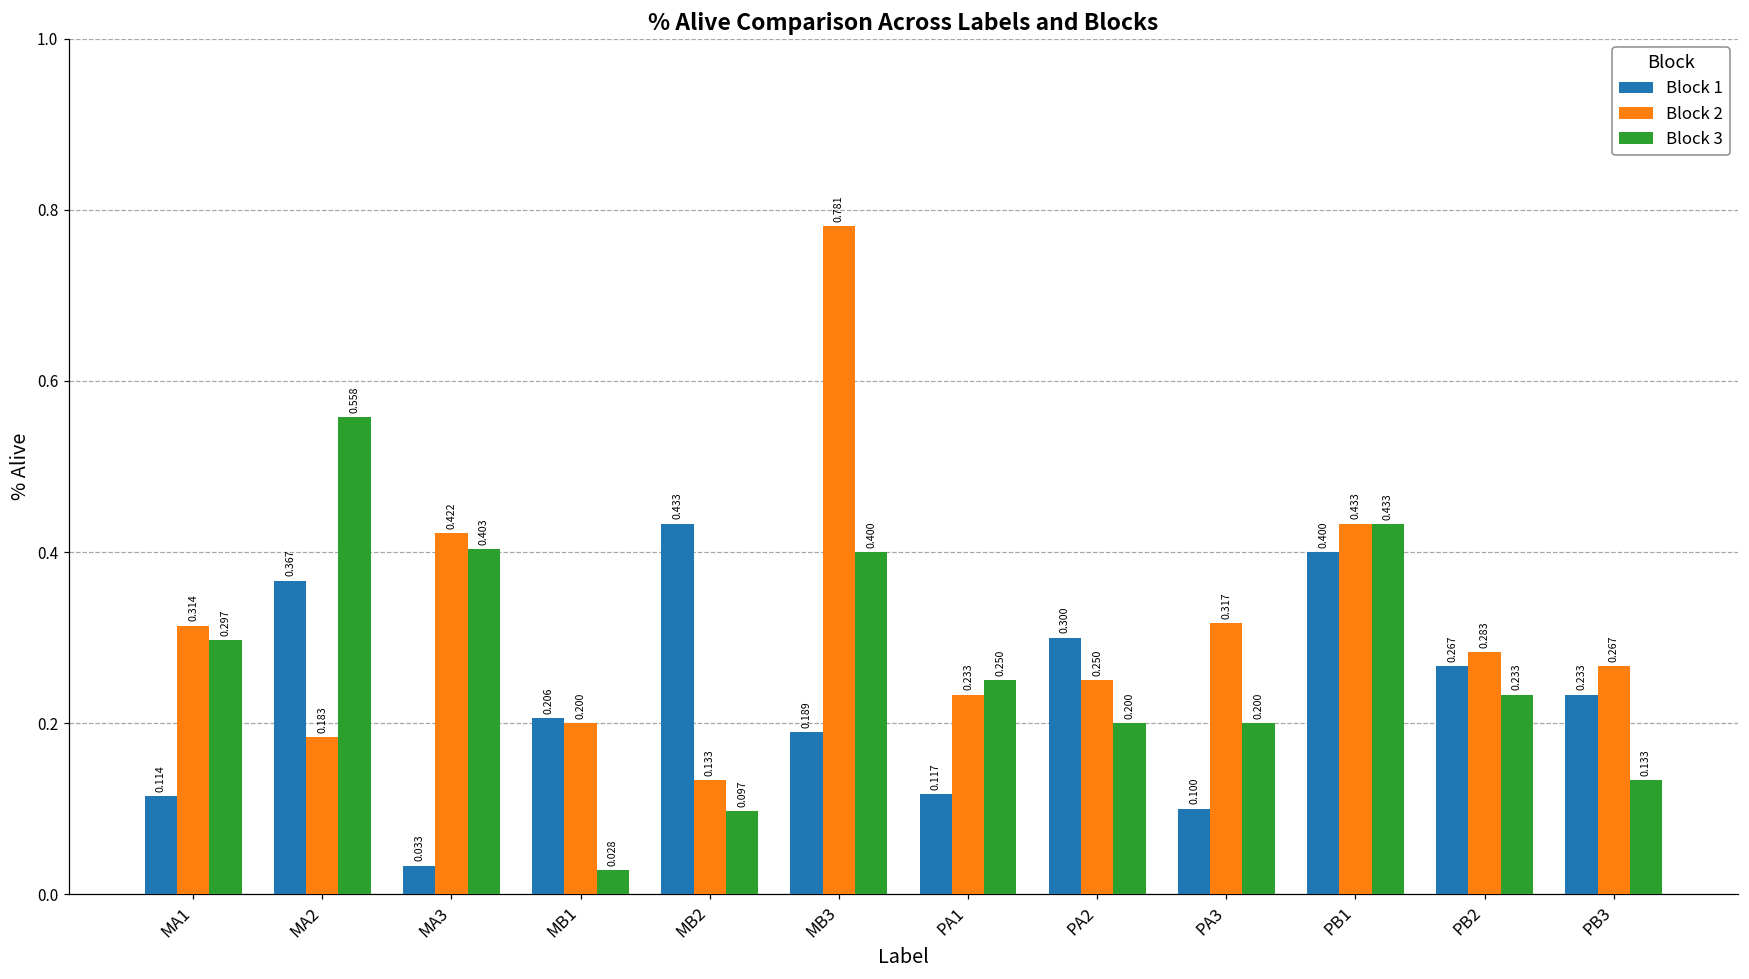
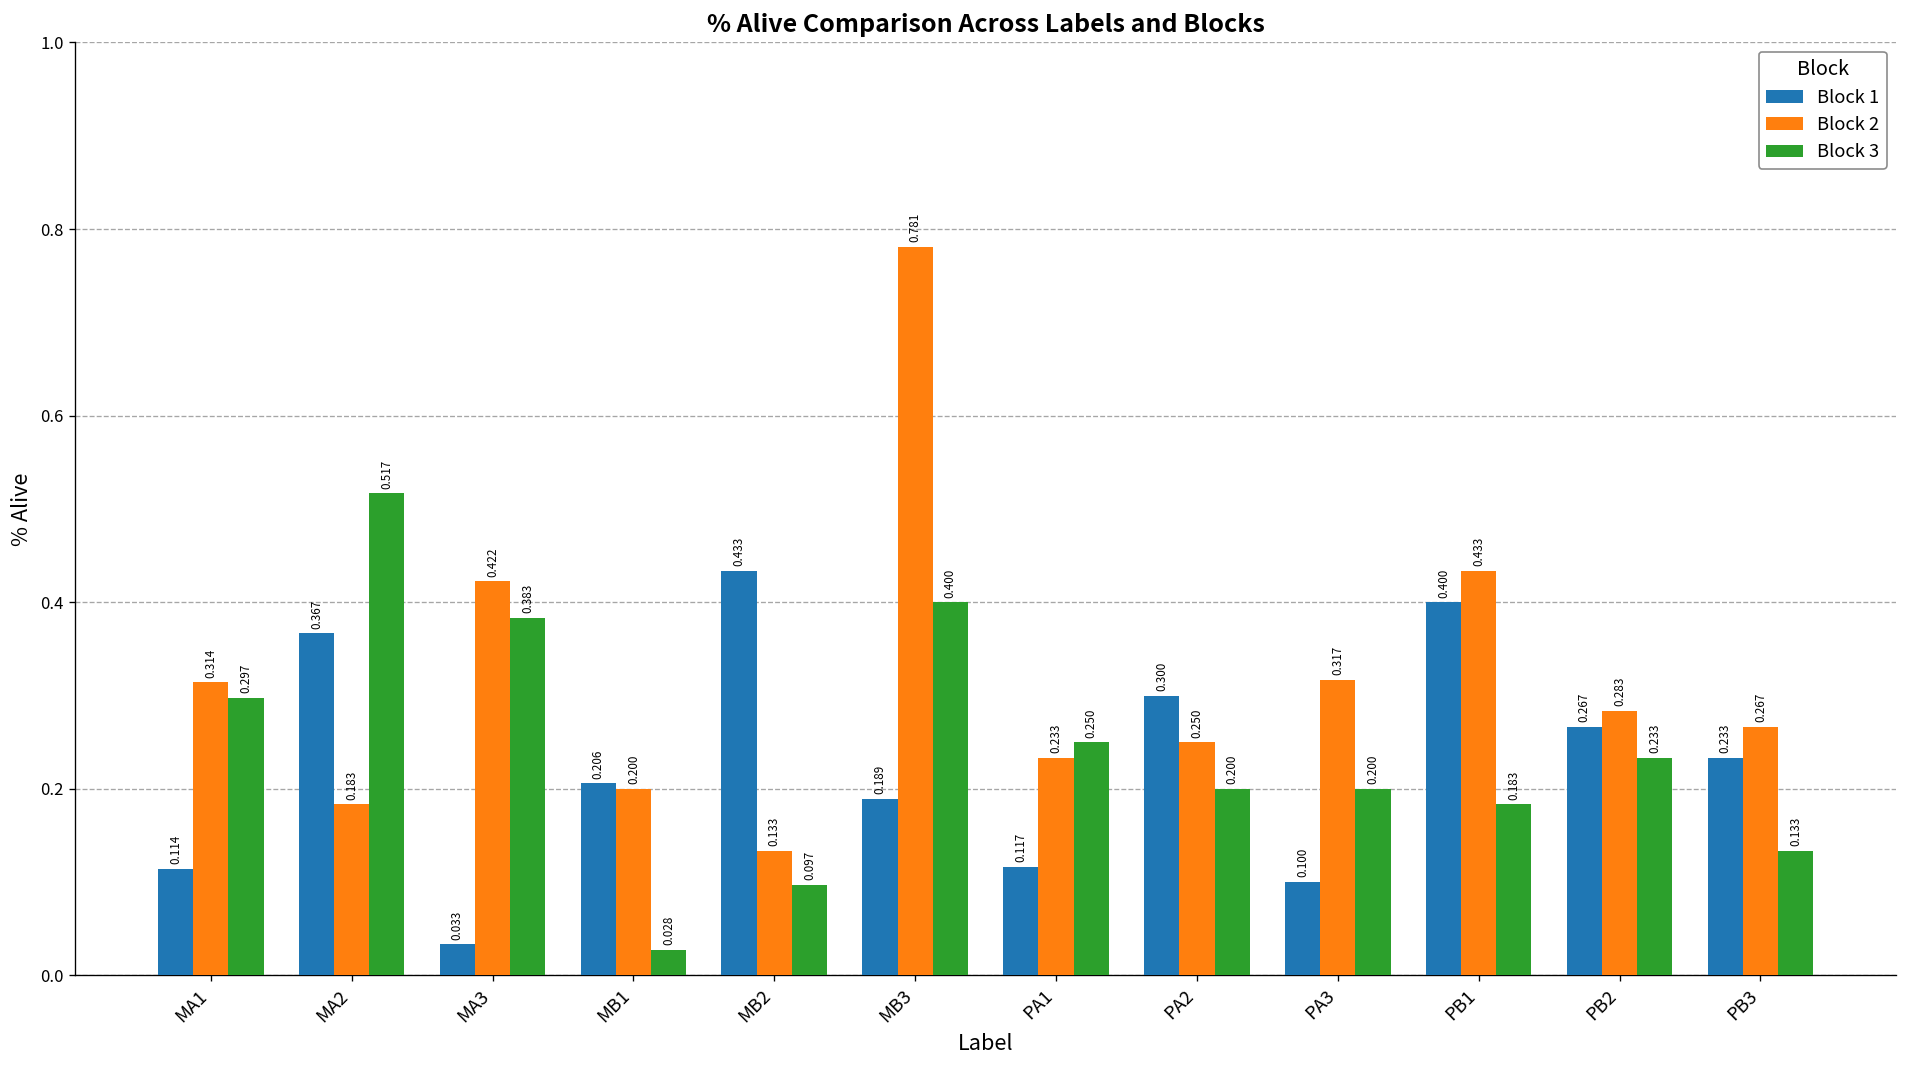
  {
    "Block 1": {
      "MA1": 0.114,
      "MA2": 0.367,
      "MA3": 0.033,
      "MB1": 0.206,
      "MB2": 0.433,
      "MB3": 0.189,
      "PA1": 0.117,
      "PA2": 0.300,
      "PA3": 0.100,
      "PB1": 0.400,
      "PB2": 0.267,
      "PB3": 0.233
    },
    "Block 2": {
      "MA1": 0.314,
      "MA2": 0.183,
      "MA3": 0.422,
      "MB1": 0.200,
      "MB2": 0.133,
      "MB3": 0.781,
      "PA1": 0.233,
      "PA2": 0.250,
      "PA3": 0.317,
      "PB1": 0.433,
      "PB2": 0.283,
      "PB3": 0.267
    },
    "Block 3": {
      "MA1": 0.297,
-     "MA2": 0.558,
-     "MA3": 0.403,
+     "MA2": 0.517,
+     "MA3": 0.383,
      "MB1": 0.028,
      "MB2": 0.097,
      "MB3": 0.400,
      "PA1": 0.250,
      "PA2": 0.200,
      "PA3": 0.200,
-     "PB1": 0.433,
+     "PB1": 0.183,
      "PB2": 0.233,
      "PB3": 0.133
    }
  }
